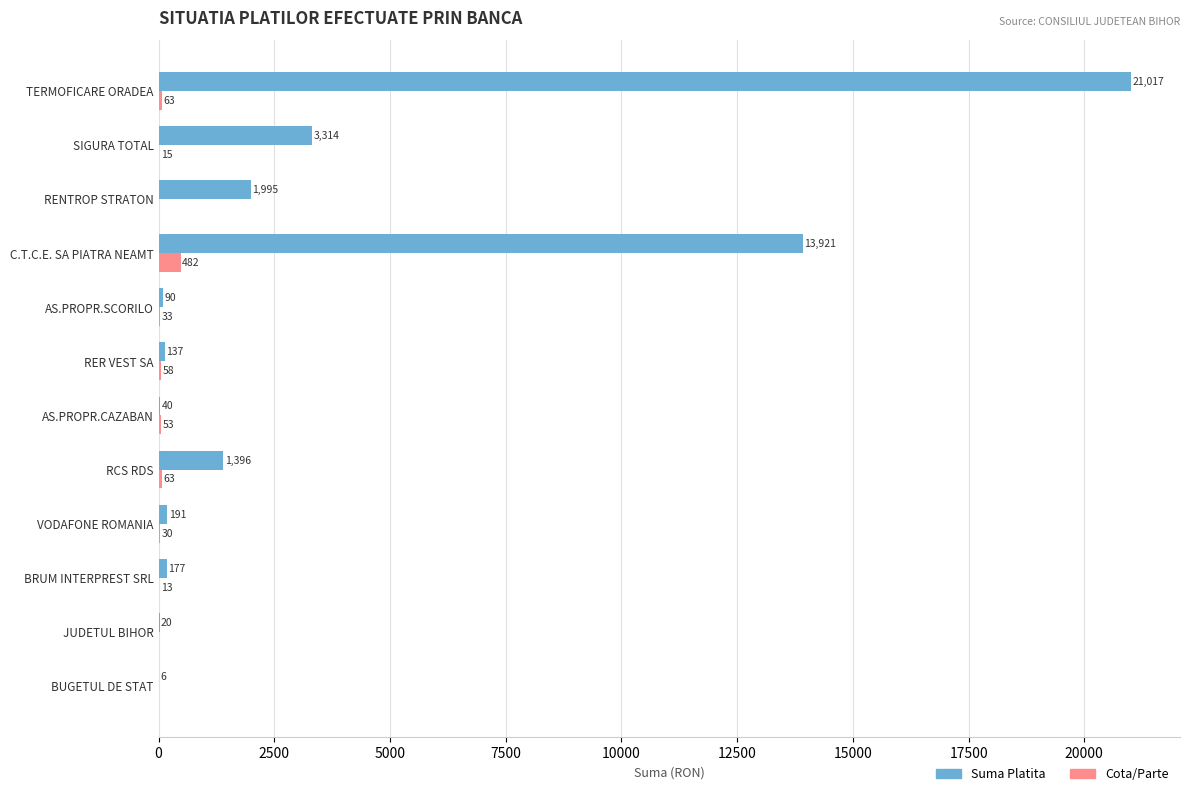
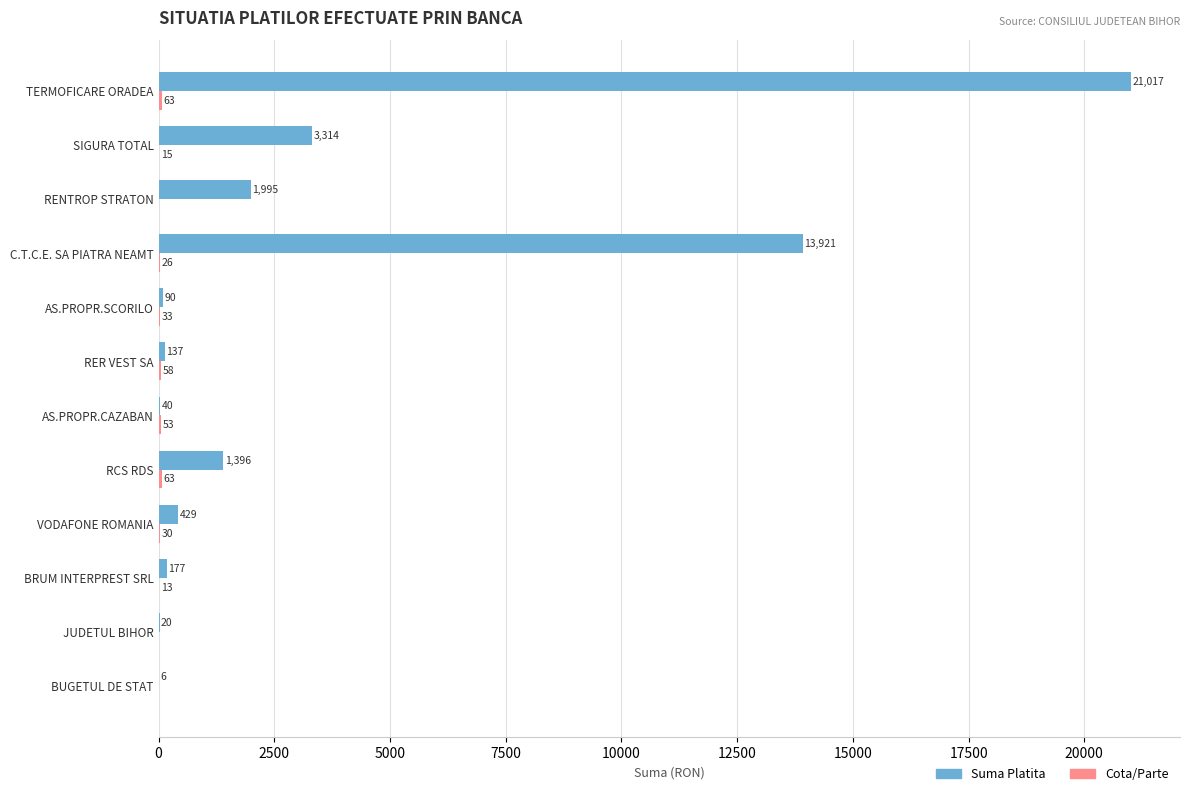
  {
    "Suma Platita": {
      "TERMOFICARE ORADEA": "21,017",
      "SIGURA TOTAL": "3,314",
      "RENTROP STRATON": "1,995",
      "C.T.C.E. SA PIATRA NEAMT": "13,921",
      "AS.PROPR.SCORILO": "90",
      "RER VEST SA": "137",
      "AS.PROPR.CAZABAN": "40",
      "RCS RDS": "1,396",
-     "VODAFONE ROMANIA": "191",
+     "VODAFONE ROMANIA": "429",
      "BRUM INTERPREST SRL": "177",
      "JUDETUL BIHOR": "20",
      "BUGETUL DE STAT": "6"
    },
    "Cota/Parte": {
      "TERMOFICARE ORADEA": "63",
      "SIGURA TOTAL": "15",
-     "C.T.C.E. SA PIATRA NEAMT": "482",
+     "C.T.C.E. SA PIATRA NEAMT": "26",
      "AS.PROPR.SCORILO": "33",
      "RER VEST SA": "58",
      "AS.PROPR.CAZABAN": "53",
      "RCS RDS": "63",
      "VODAFONE ROMANIA": "30",
      "BRUM INTERPREST SRL": "13"
    }
  }
